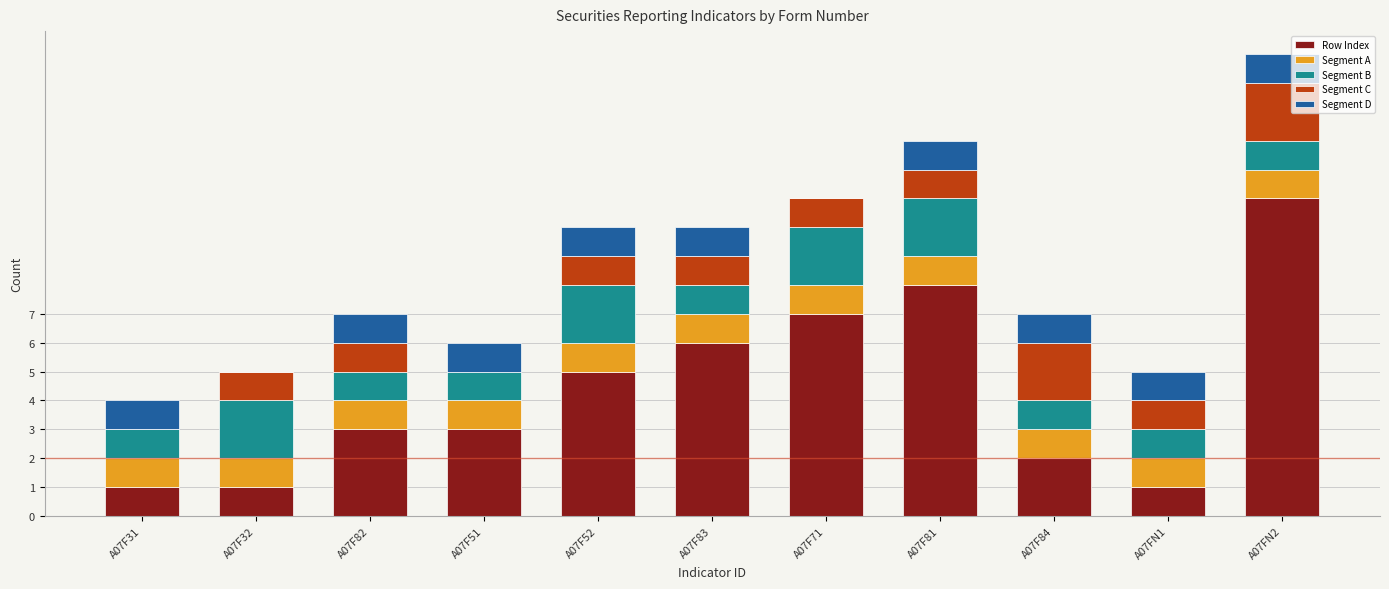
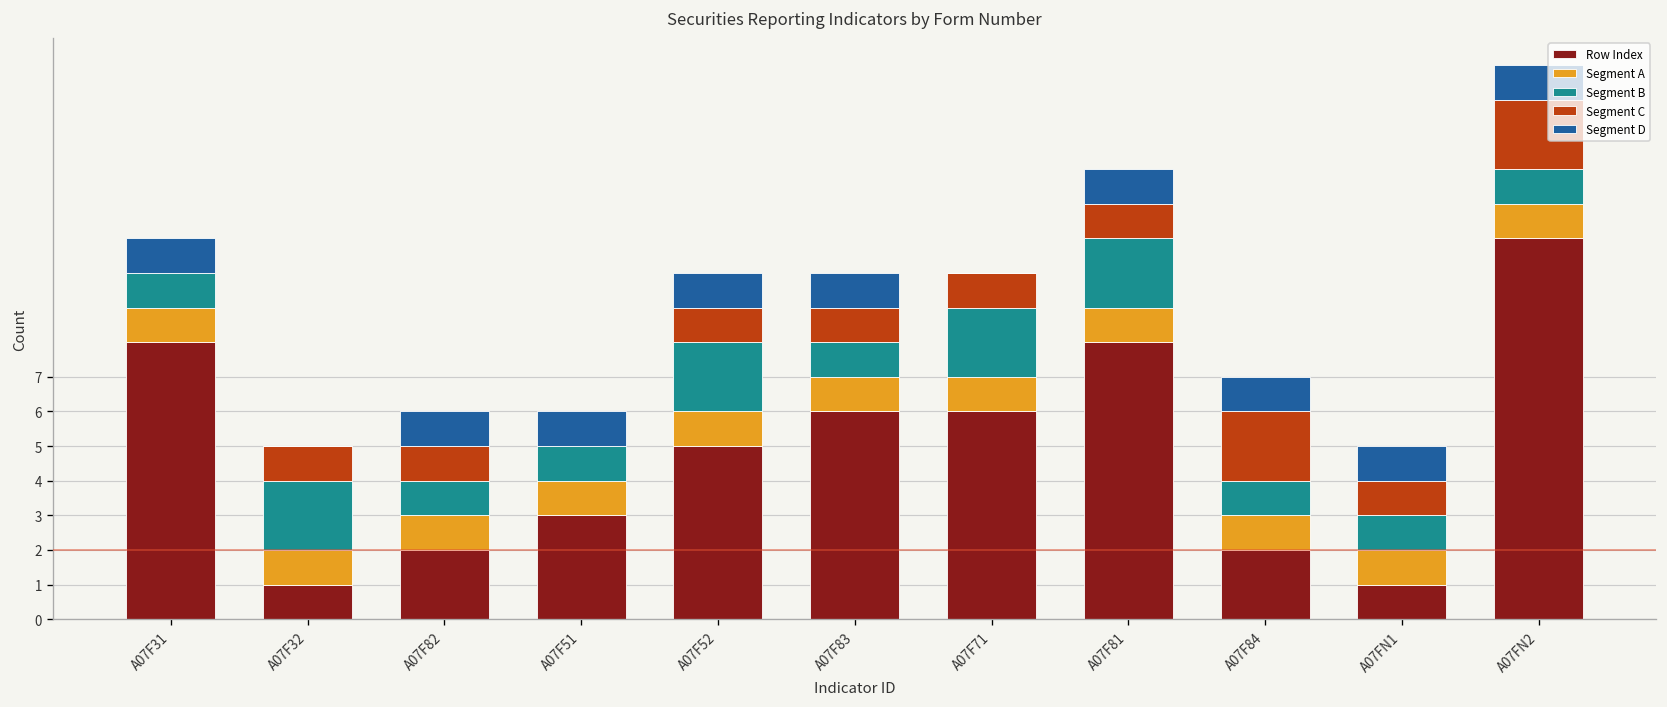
  {
    "Row Index": {
-     "A07F31": 1,
+     "A07F31": 8,
      "A07F32": 1,
-     "A07F82": 3,
+     "A07F82": 2,
      "A07F51": 3,
      "A07F52": 5,
      "A07F83": 6,
-     "A07F71": 7,
+     "A07F71": 6,
      "A07F81": 8,
      "A07F84": 2,
      "A07FN1": 1,
      "A07FN2": 11
    },
    "Segment A": {
      "A07F31": 1,
      "A07F32": 1,
      "A07F82": 1,
      "A07F51": 1,
      "A07F52": 1,
      "A07F83": 1,
      "A07F71": 1,
      "A07F81": 1,
      "A07F84": 1,
      "A07FN1": 1,
      "A07FN2": 1
    },
    "Segment C": {
      "A07F31": 0,
      "A07F32": 1,
      "A07F82": 1,
      "A07F51": 0,
      "A07F52": 1,
      "A07F83": 1,
      "A07F71": 1,
      "A07F81": 1,
      "A07F84": 2,
      "A07FN1": 1,
      "A07FN2": 2
    }
  }
